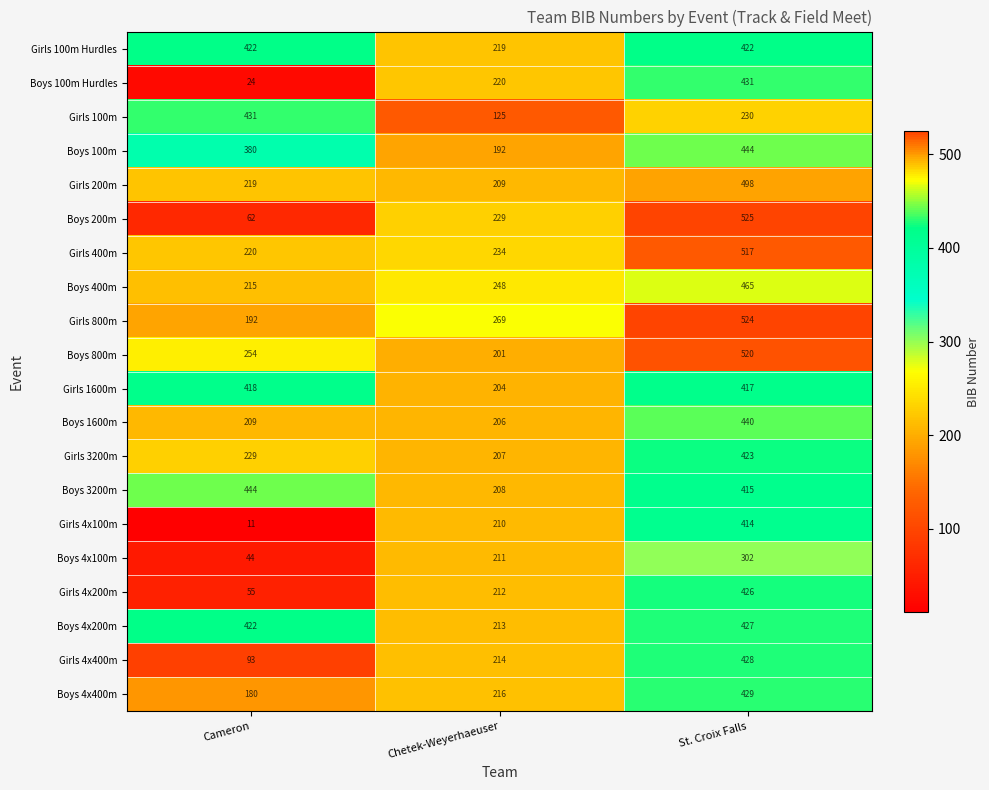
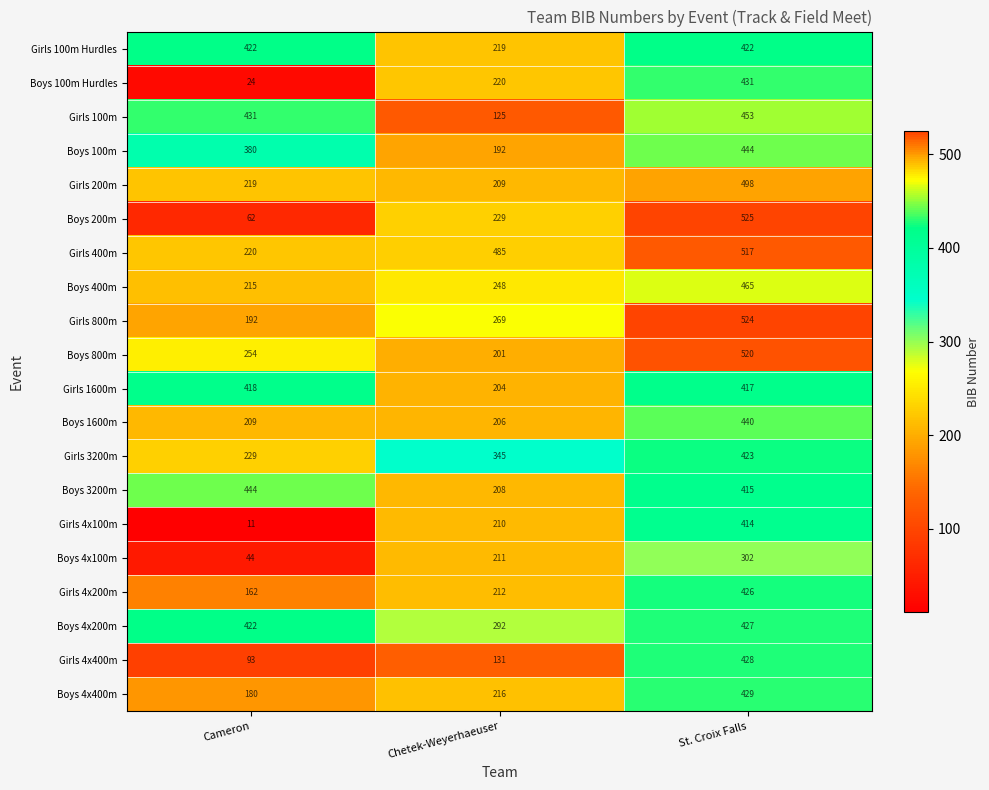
  {
    "Girls 100m Hurdles": {
      "Cameron": 422,
      "Chetek-Weyerhaeuser": 219,
      "St. Croix Falls": 422
    },
    "Boys 100m Hurdles": {
      "Cameron": 24,
      "Chetek-Weyerhaeuser": 220,
      "St. Croix Falls": 431
    },
    "Girls 100m": {
      "Cameron": 431,
      "Chetek-Weyerhaeuser": 125,
-     "St. Croix Falls": 230
+     "St. Croix Falls": 453
    },
    "Boys 100m": {
      "Cameron": 380,
      "Chetek-Weyerhaeuser": 192,
      "St. Croix Falls": 444
    },
    "Girls 200m": {
      "Cameron": 219,
      "Chetek-Weyerhaeuser": 209,
      "St. Croix Falls": 498
    },
    "Boys 200m": {
      "Cameron": 62,
      "Chetek-Weyerhaeuser": 229,
      "St. Croix Falls": 525
    },
    "Girls 400m": {
      "Cameron": 220,
-     "Chetek-Weyerhaeuser": 234,
+     "Chetek-Weyerhaeuser": 485,
      "St. Croix Falls": 517
    },
    "Boys 400m": {
      "Cameron": 215,
      "Chetek-Weyerhaeuser": 248,
      "St. Croix Falls": 465
    },
    "Girls 800m": {
      "Cameron": 192,
      "Chetek-Weyerhaeuser": 269,
      "St. Croix Falls": 524
    },
    "Boys 800m": {
      "Cameron": 254,
      "Chetek-Weyerhaeuser": 201,
      "St. Croix Falls": 520
    },
    "Girls 1600m": {
      "Cameron": 418,
      "Chetek-Weyerhaeuser": 204,
      "St. Croix Falls": 417
    },
    "Boys 1600m": {
      "Cameron": 209,
      "Chetek-Weyerhaeuser": 206,
      "St. Croix Falls": 440
    },
    "Girls 3200m": {
      "Cameron": 229,
-     "Chetek-Weyerhaeuser": 207,
+     "Chetek-Weyerhaeuser": 345,
      "St. Croix Falls": 423
    },
    "Boys 3200m": {
      "Cameron": 444,
      "Chetek-Weyerhaeuser": 208,
      "St. Croix Falls": 415
    },
    "Girls 4x100m": {
      "Cameron": 11,
      "Chetek-Weyerhaeuser": 210,
      "St. Croix Falls": 414
    },
    "Boys 4x100m": {
      "Cameron": 44,
      "Chetek-Weyerhaeuser": 211,
      "St. Croix Falls": 302
    },
    "Girls 4x200m": {
-     "Cameron": 55,
+     "Cameron": 162,
      "Chetek-Weyerhaeuser": 212,
      "St. Croix Falls": 426
    },
    "Boys 4x200m": {
      "Cameron": 422,
-     "Chetek-Weyerhaeuser": 213,
+     "Chetek-Weyerhaeuser": 292,
      "St. Croix Falls": 427
    },
    "Girls 4x400m": {
      "Cameron": 93,
-     "Chetek-Weyerhaeuser": 214,
+     "Chetek-Weyerhaeuser": 131,
      "St. Croix Falls": 428
    },
    "Boys 4x400m": {
      "Cameron": 180,
      "Chetek-Weyerhaeuser": 216,
      "St. Croix Falls": 429
    }
  }
